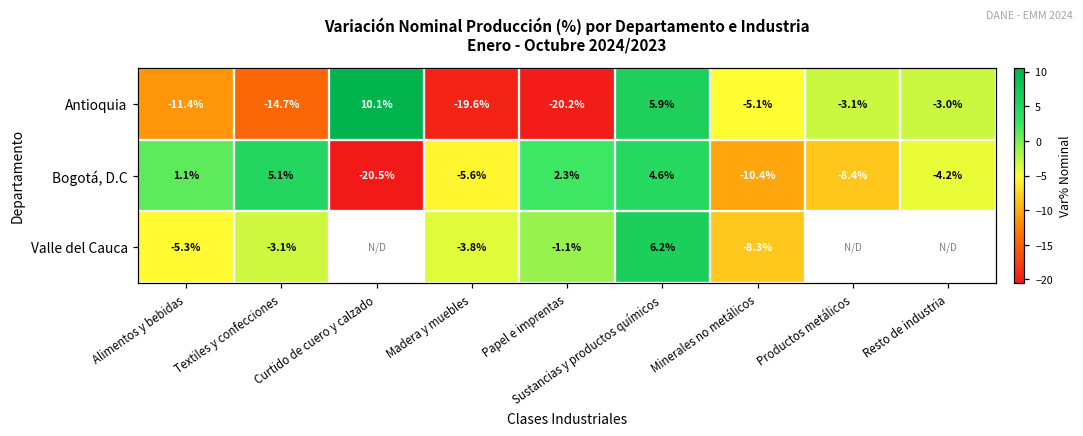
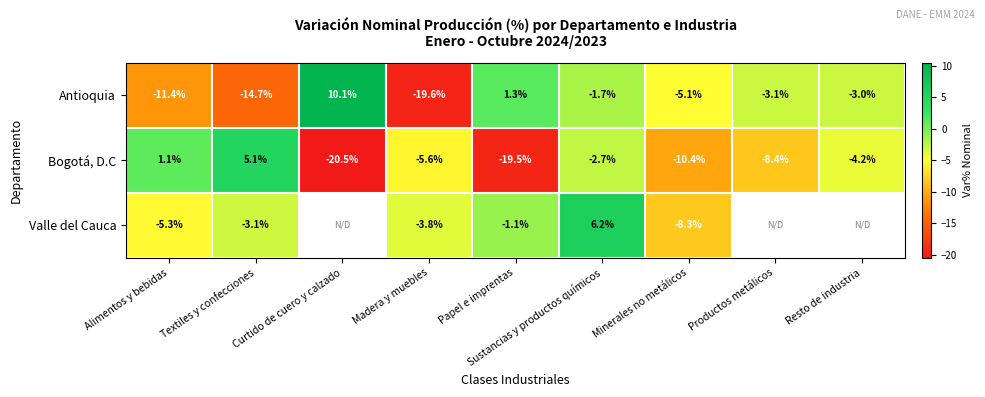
  {
    "Antioquia": {
      "Alimentos y bebidas": "-11.4%",
      "Textiles y confecciones": "-14.7%",
      "Curtido de cuero y calzado": "10.1%",
      "Madera y muebles": "-19.6%",
-     "Papel e imprentas": "-20.2%",
-     "Sustancias y productos químicos": "5.9%",
+     "Papel e imprentas": "1.3%",
+     "Sustancias y productos químicos": "-1.7%",
      "Minerales no metálicos": "-5.1%",
      "Productos metálicos": "-3.1%",
      "Resto de industria": "-3.0%"
    },
    "Bogotá, D.C": {
      "Alimentos y bebidas": "1.1%",
      "Textiles y confecciones": "5.1%",
      "Curtido de cuero y calzado": "-20.5%",
      "Madera y muebles": "-5.6%",
-     "Papel e imprentas": "2.3%",
-     "Sustancias y productos químicos": "4.6%",
+     "Papel e imprentas": "-19.5%",
+     "Sustancias y productos químicos": "-2.7%",
      "Minerales no metálicos": "-10.4%",
      "Productos metálicos": "-8.4%",
      "Resto de industria": "-4.2%"
    },
    "Valle del Cauca": {
      "Alimentos y bebidas": "-5.3%",
      "Textiles y confecciones": "-3.1%",
      "Madera y muebles": "-3.8%",
      "Papel e imprentas": "-1.1%",
      "Sustancias y productos químicos": "6.2%",
      "Minerales no metálicos": "-8.3%"
    }
  }
